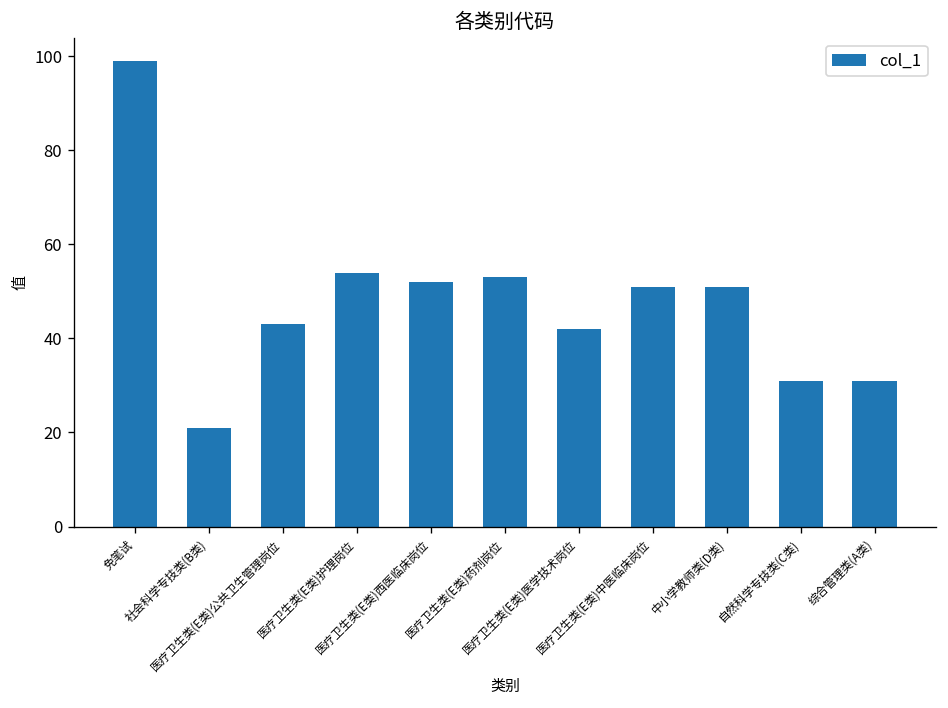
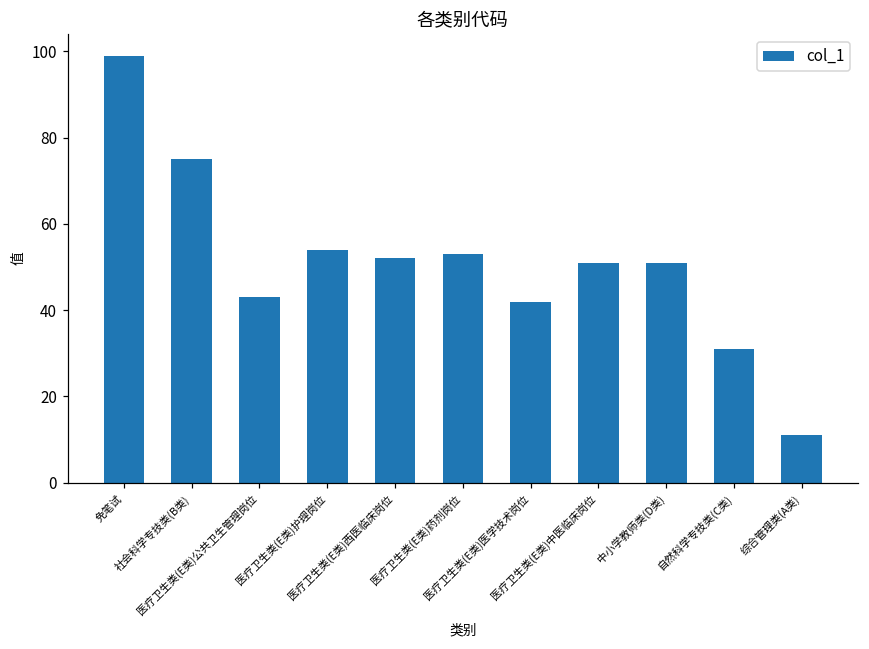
  {
    "免笔试": 99,
-   "社会科学专技类(B类)": 21,
+   "社会科学专技类(B类)": 75,
    "医疗卫生类(E类)公共卫生管理岗位": 43,
    "医疗卫生类(E类)护理岗位": 54,
    "医疗卫生类(E类)西医临床岗位": 52,
    "医疗卫生类(E类)药剂岗位": 53,
    "医疗卫生类(E类)医学技术岗位": 42,
    "医疗卫生类(E类)中医临床岗位": 51,
    "中小学教师类(D类)": 51,
    "自然科学专技类(C类)": 31,
-   "综合管理类(A类)": 31
+   "综合管理类(A类)": 11
  }
